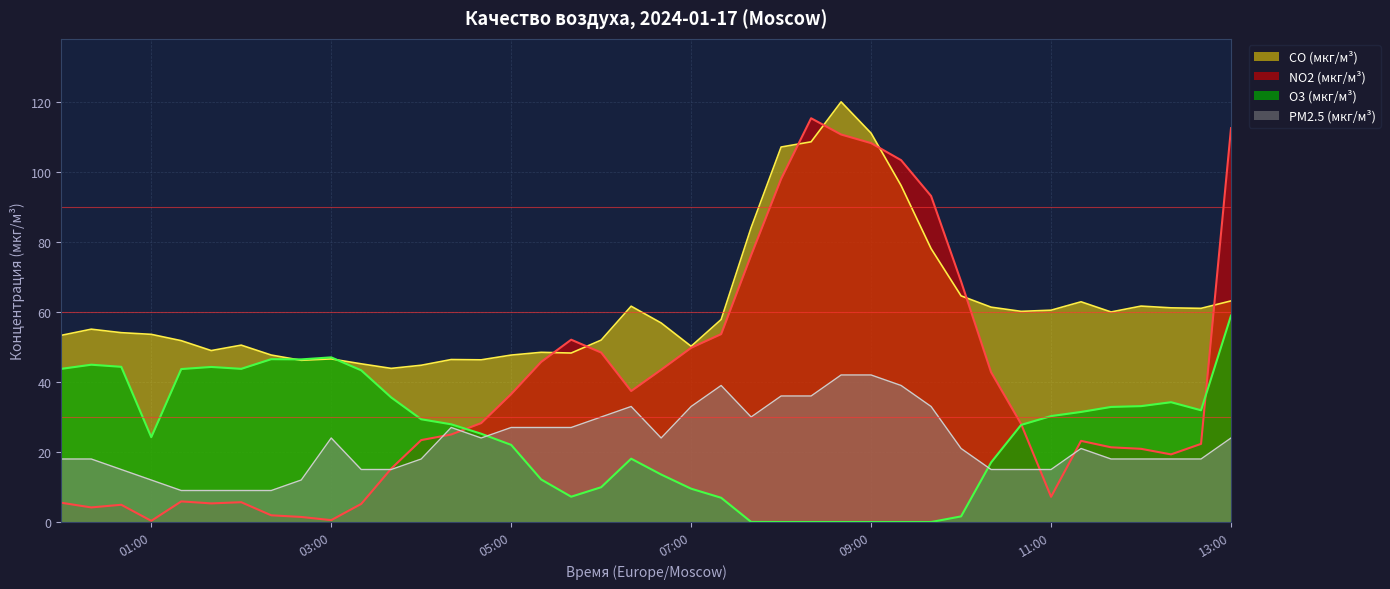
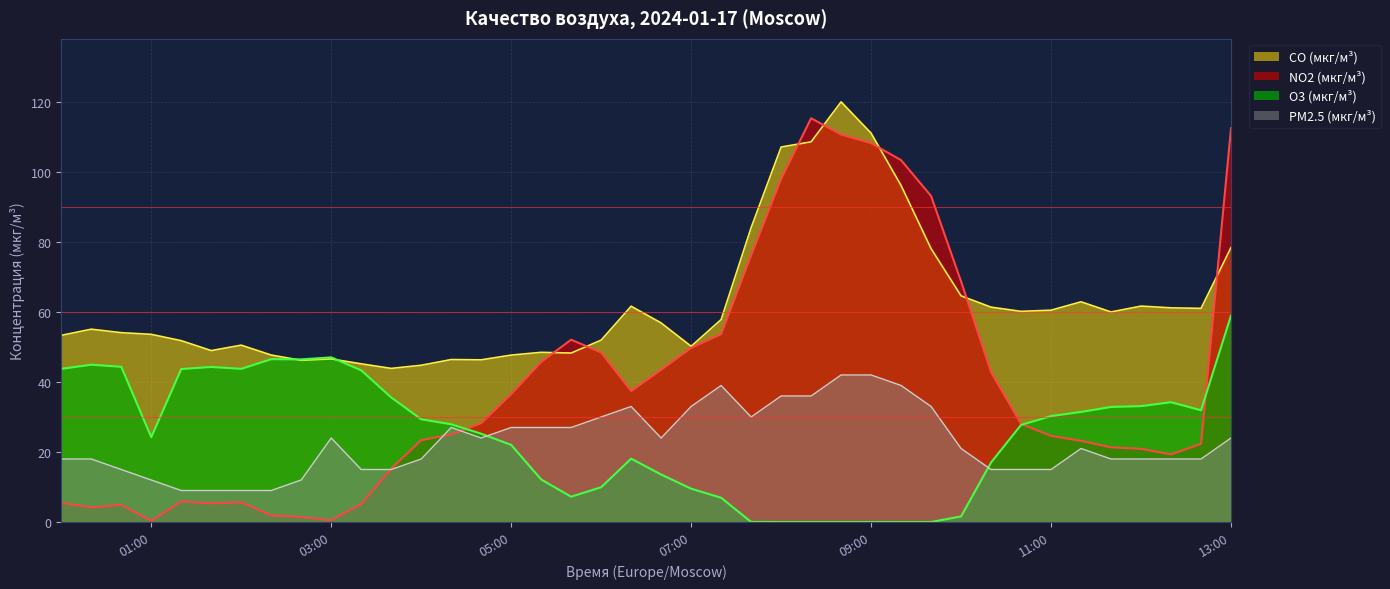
  {
    "CO (мкг/м³)": {
      "01:00": 54,
      "05:00": 48,
      "09:00": 111,
      "11:00": 61,
-     "13:00": 63
+     "13:00": 78
    },
    "NO2 (мкг/м³)": {
      "01:00": 0,
      "03:00": 1,
      "05:00": 37,
      "09:00": 108,
-     "11:00": 7,
+     "11:00": 25,
      "13:00": 112
    },
    "O3 (мкг/м³)": {
      "01:00": 24,
      "05:00": 22,
      "07:00": 10,
      "09:00": 0,
      "11:00": 30,
      "13:00": 59
    },
    "PM2.5 (мкг/м³)": {
      "01:00": 12,
      "03:00": 24,
      "05:00": 27,
      "07:00": 33,
      "09:00": 42,
      "11:00": 15,
      "13:00": 24
    }
  }
